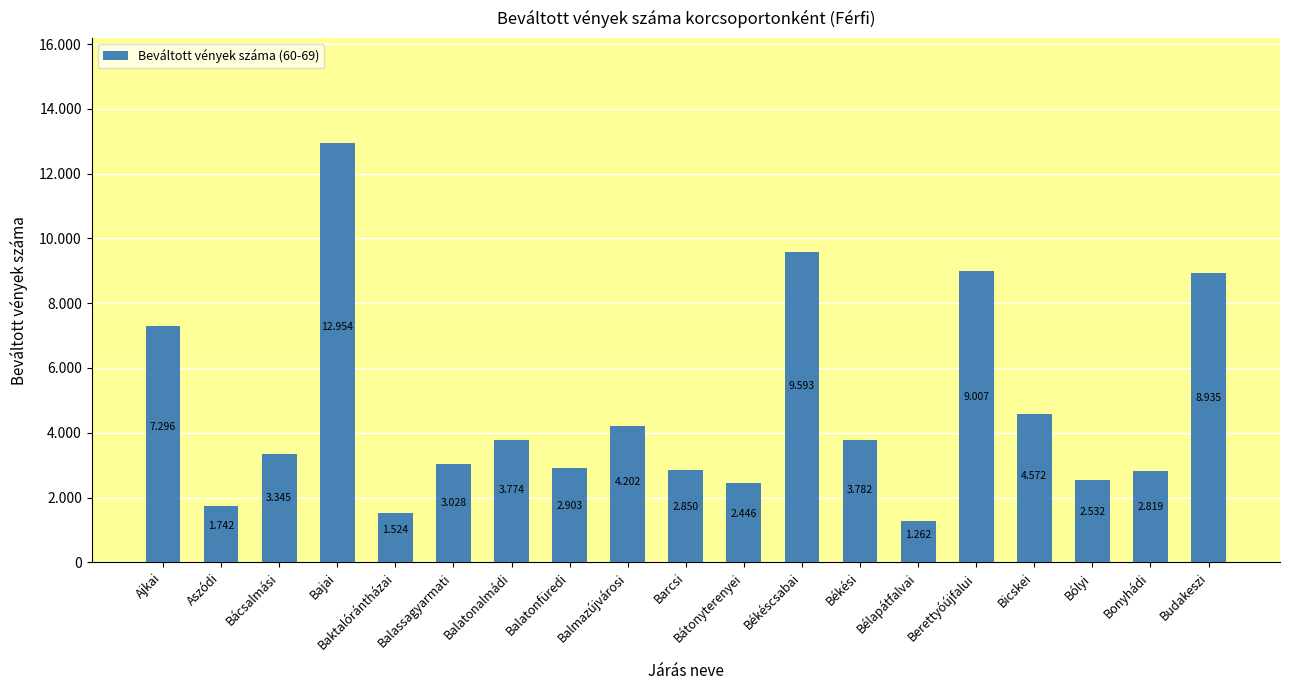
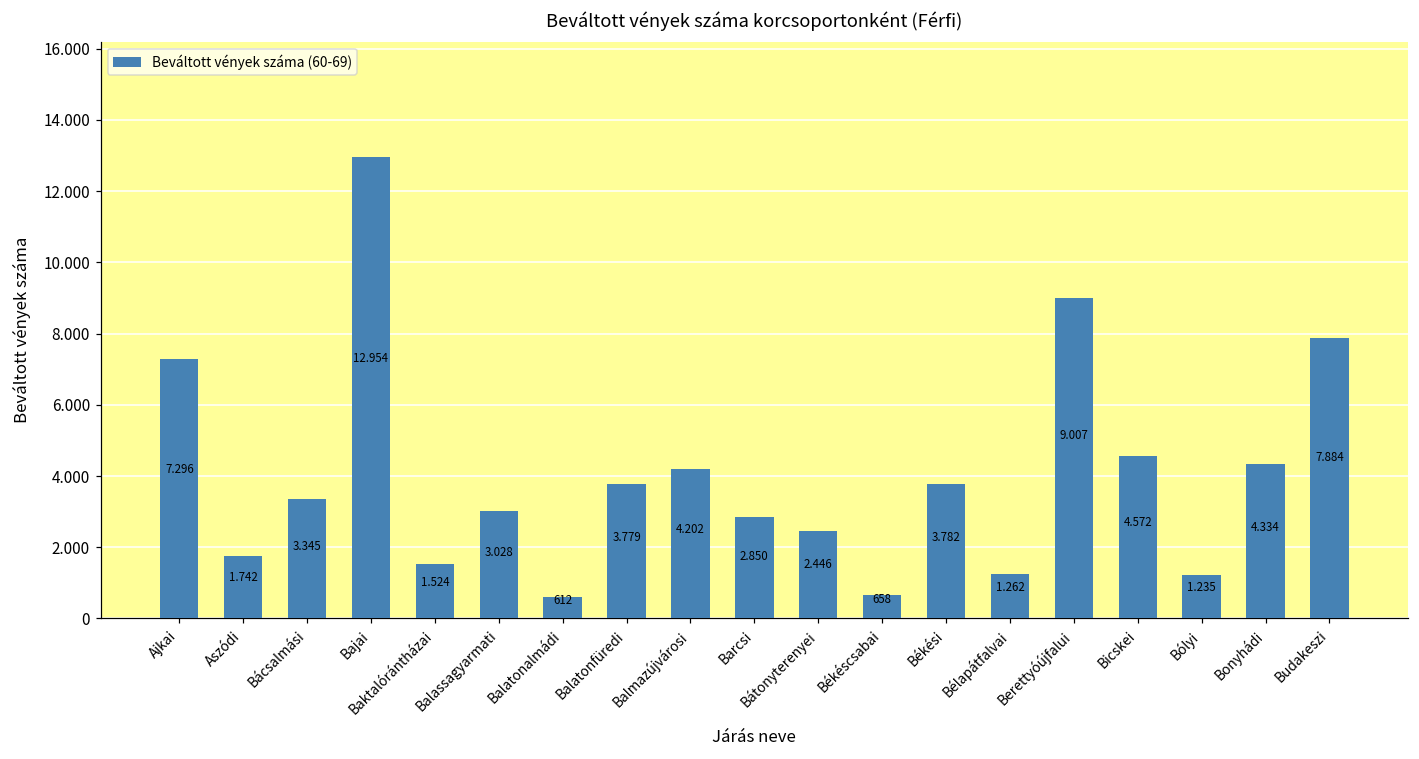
  {
-   "Balatonalmádi": 3.774,
-   "Balatonfüredi": 2.903,
-   "Békéscsabai": 9.593,
-   "Bólyi": 2.532,
-   "Bonyhádi": 2.819,
-   "Budakeszi": 8.935
+   "Balatonalmádi": 612,
+   "Balatonfüredi": 3.779,
+   "Békéscsabai": 658,
+   "Bólyi": 1.235,
+   "Bonyhádi": 4.334,
+   "Budakeszi": 7.884
  }
